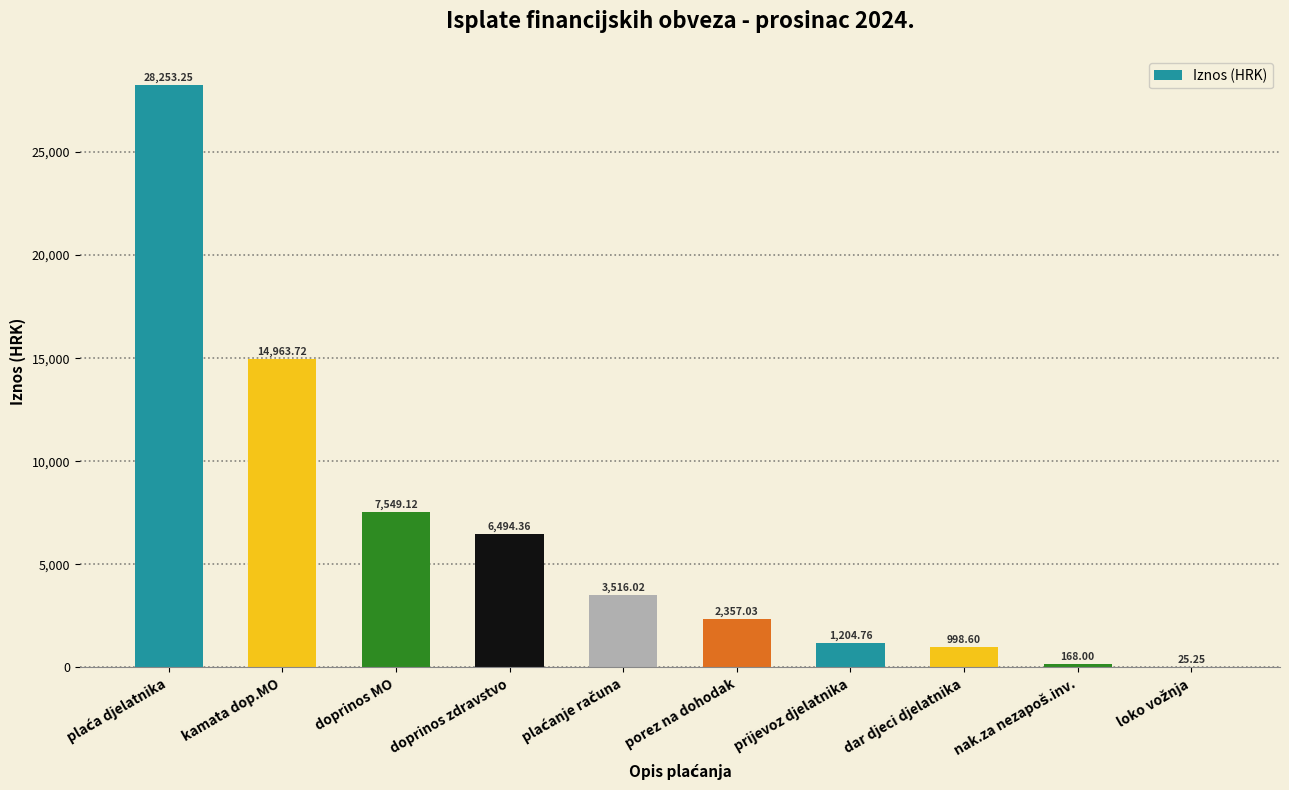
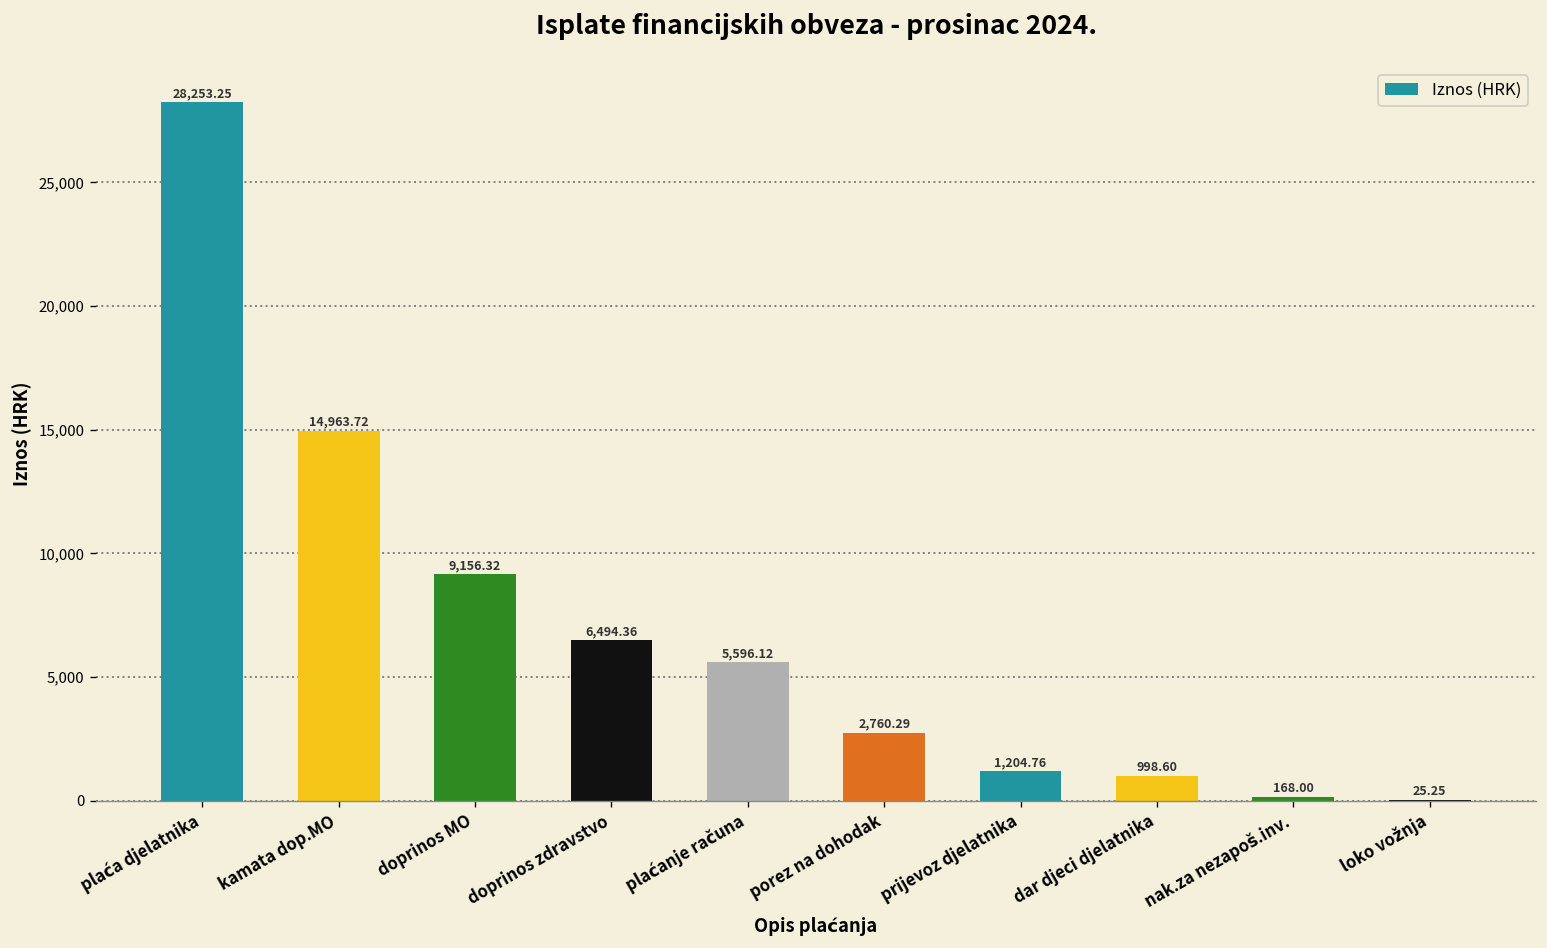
  {
    "plaća djelatnika": "28,253.25",
    "kamata dop.MO": "14,963.72",
-   "doprinos MO": "7,549.12",
+   "doprinos MO": "9,156.32",
    "doprinos zdravstvo": "6,494.36",
-   "plaćanje računa": "3,516.02",
-   "porez na dohodak": "2,357.03",
+   "plaćanje računa": "5,596.12",
+   "porez na dohodak": "2,760.29",
    "prijevoz djelatnika": "1,204.76",
    "dar djeci djelatnika": "998.60",
    "nak.za nezapoš.inv.": "168.00",
    "loko vožnja": "25.25"
  }
